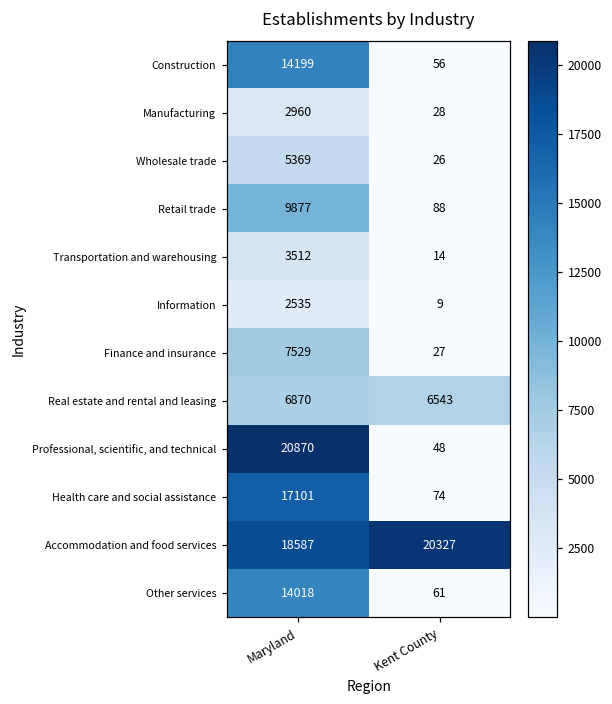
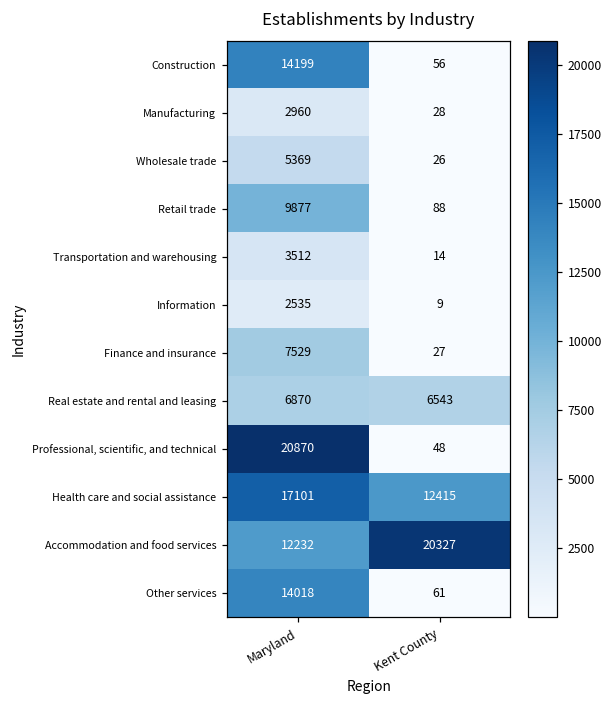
  {
    "Construction": {
      "Maryland": 14199,
      "Kent County": 56
    },
    "Manufacturing": {
      "Maryland": 2960,
      "Kent County": 28
    },
    "Wholesale trade": {
      "Maryland": 5369,
      "Kent County": 26
    },
    "Retail trade": {
      "Maryland": 9877,
      "Kent County": 88
    },
    "Transportation and warehousing": {
      "Maryland": 3512,
      "Kent County": 14
    },
    "Information": {
      "Maryland": 2535,
      "Kent County": 9
    },
    "Finance and insurance": {
      "Maryland": 7529,
      "Kent County": 27
    },
    "Real estate and rental and leasing": {
      "Maryland": 6870,
      "Kent County": 6543
    },
    "Professional, scientific, and technical": {
      "Maryland": 20870,
      "Kent County": 48
    },
    "Health care and social assistance": {
      "Maryland": 17101,
-     "Kent County": 74
+     "Kent County": 12415
    },
    "Accommodation and food services": {
-     "Maryland": 18587,
+     "Maryland": 12232,
      "Kent County": 20327
    },
    "Other services": {
      "Maryland": 14018,
      "Kent County": 61
    }
  }
